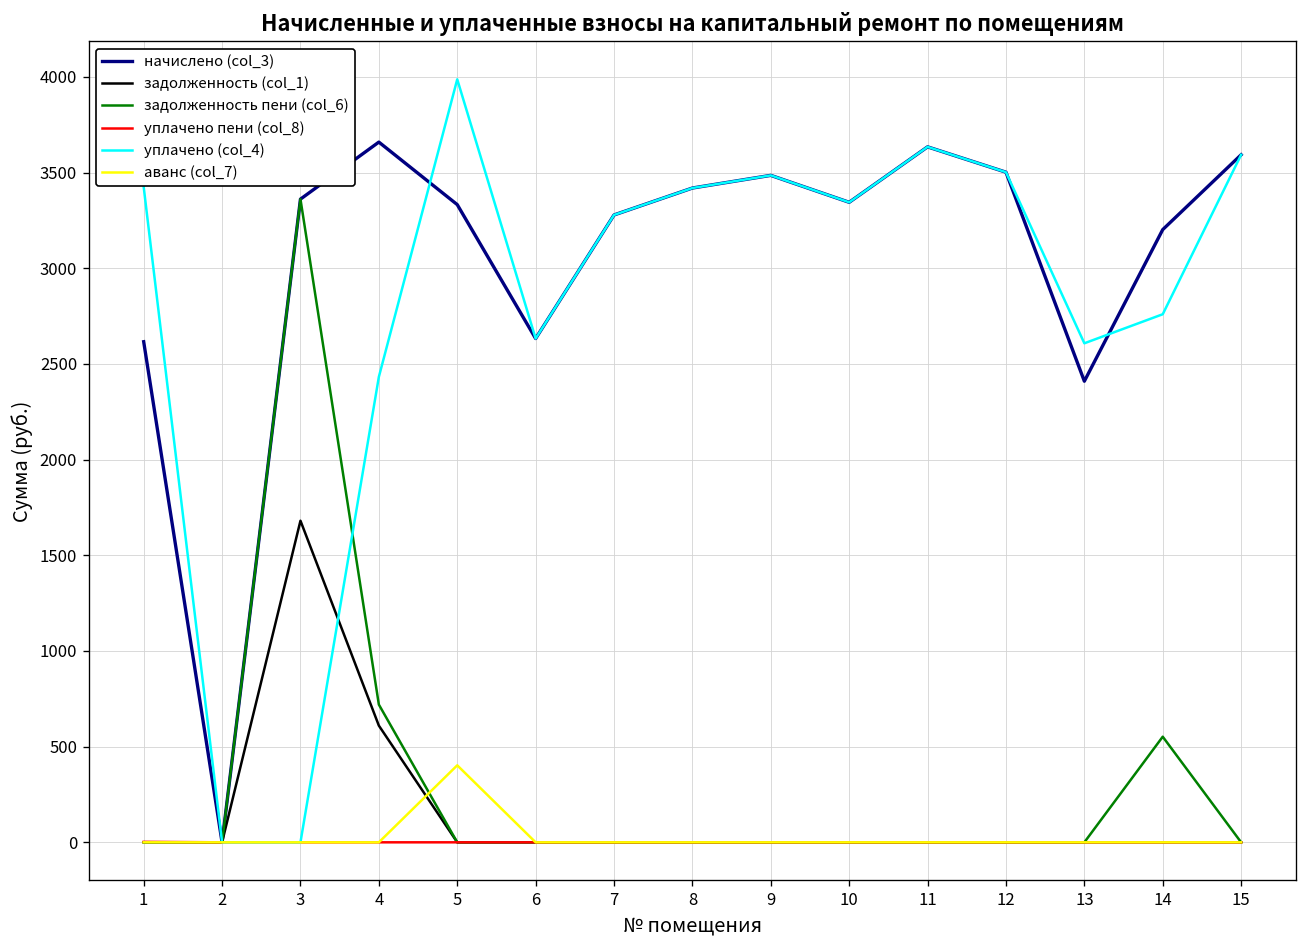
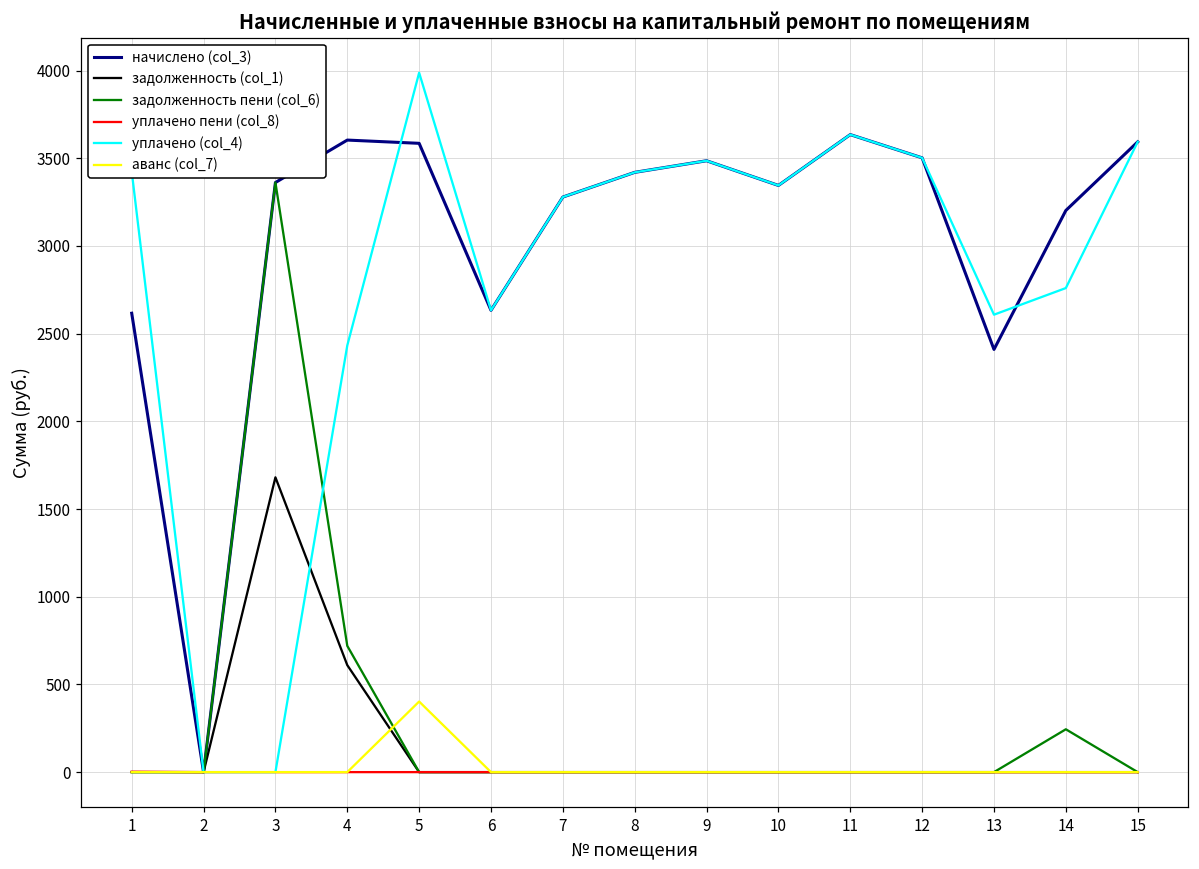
  {
    "начислено (col_3)": {
      "1": 2620,
-     "4": 3660,
-     "5": 3330,
+     "4": 3600,
+     "5": 3590,
      "13": 2410,
      "14": 3200
    },
    "задолженность (col_1)": {
      "3": 1680,
      "4": 610
    },
    "задолженность пени (col_6)": {
      "4": 720,
-     "14": 550
+     "14": 240
    },
    "уплачено (col_4)": {
      "4": 2430,
      "5": 3990,
      "13": 2610,
      "14": 2760
    },
    "аванс (col_7)": {
      "5": 400
    }
  }
